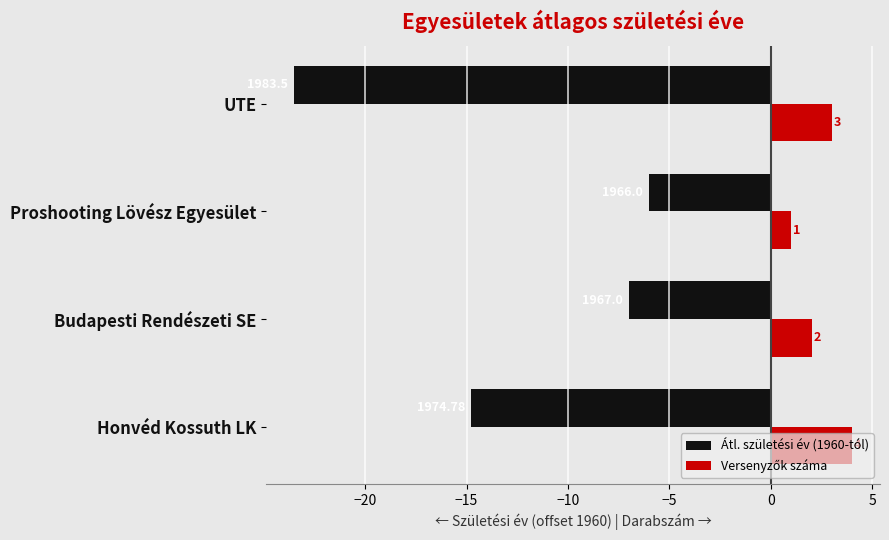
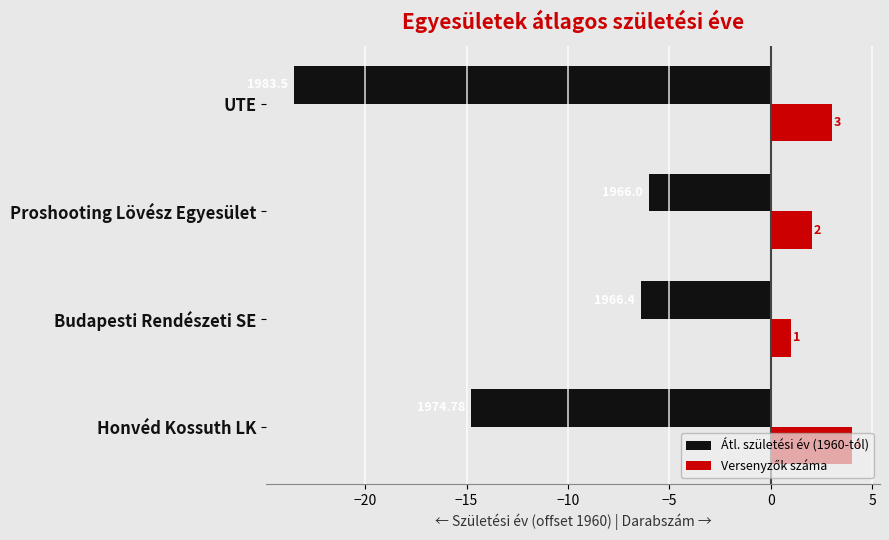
  {
    "Átl. születési év (1960-tól)": {
      "UTE": -23.5,
      "Proshooting Lövész Egyesület": -6.0,
-     "Budapesti Rendészeti SE": -7.0,
+     "Budapesti Rendészeti SE": -6.4,
      "Honvéd Kossuth LK": -14.8
    },
    "Versenyzők száma": {
      "UTE": 3,
-     "Proshooting Lövész Egyesület": 1,
-     "Budapesti Rendészeti SE": 2
+     "Proshooting Lövész Egyesület": 2,
+     "Budapesti Rendészeti SE": 1
    }
  }
